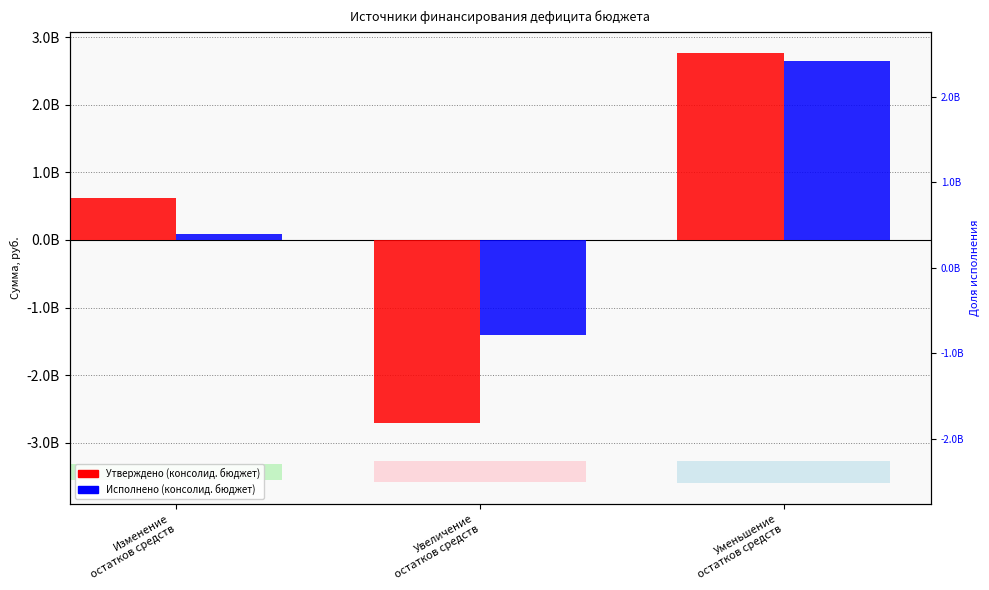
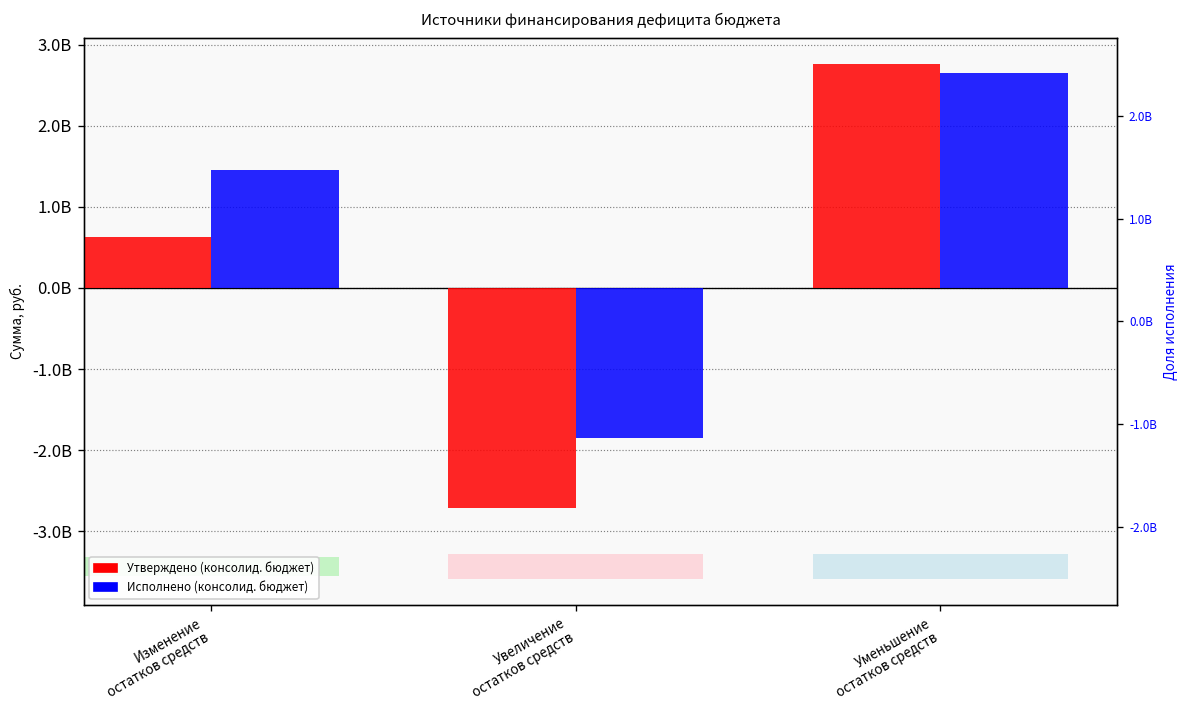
  {
    "Утверждено (консолид. бюджет)": {
      "Изменение остатков средств": 600000000,
      "Увеличение остатков средств": -2700000000,
      "Уменьшение остатков средств": 2800000000
    },
    "Исполнено (консолид. бюджет)": {
-     "Изменение остатков средств": 100000000,
-     "Увеличение остатков средств": -1400000000,
+     "Изменение остатков средств": 1500000000,
+     "Увеличение остатков средств": -1800000000,
      "Уменьшение остатков средств": 2700000000
    }
  }
